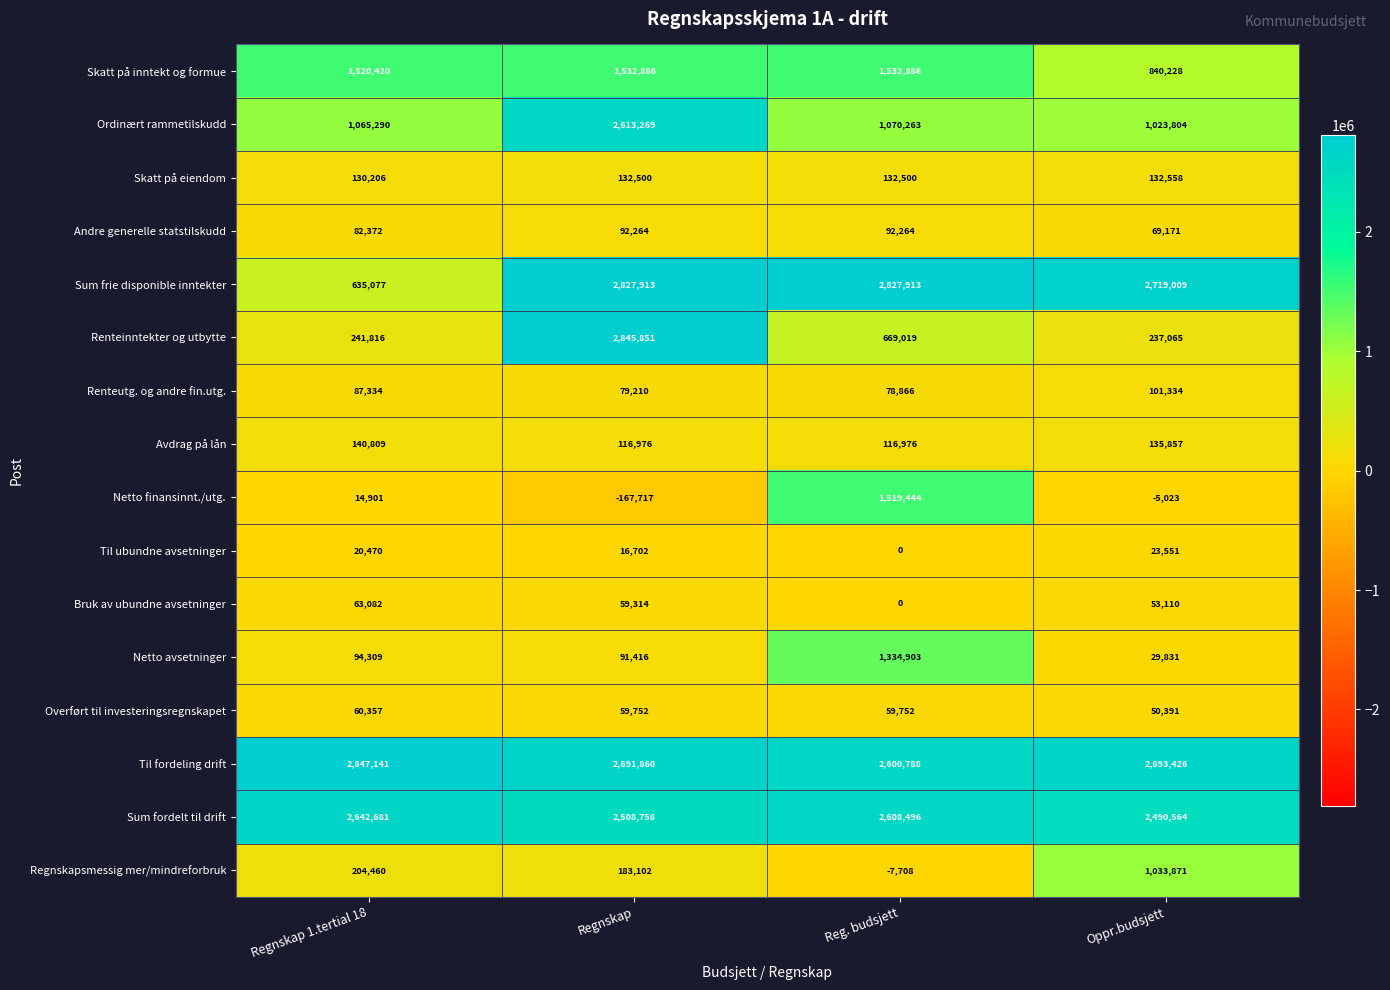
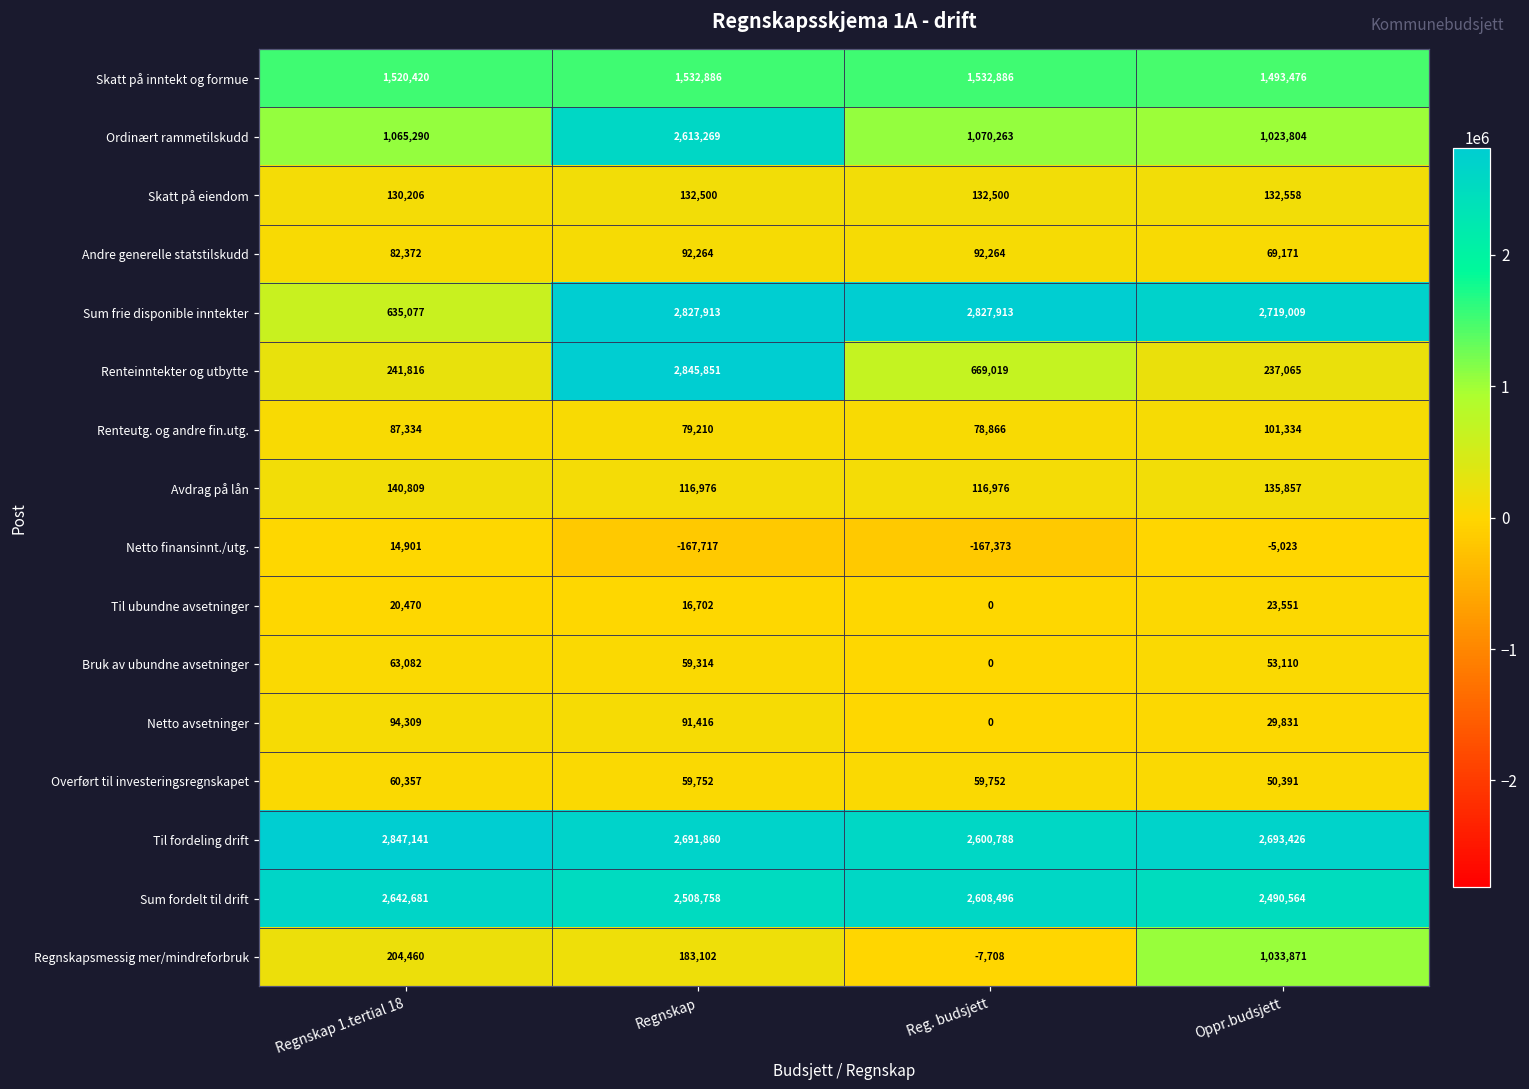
  {
    "Skatt på inntekt og formue": {
      "Regnskap 1.tertial 18": "1,520,420",
      "Regnskap": "1,532,886",
      "Reg. budsjett": "1,532,886",
-     "Oppr.budsjett": "840,228"
+     "Oppr.budsjett": "1,493,476"
    },
    "Ordinært rammetilskudd": {
      "Regnskap 1.tertial 18": "1,065,290",
      "Regnskap": "2,613,269",
      "Reg. budsjett": "1,070,263",
      "Oppr.budsjett": "1,023,804"
    },
    "Skatt på eiendom": {
      "Regnskap 1.tertial 18": "130,206",
      "Regnskap": "132,500",
      "Reg. budsjett": "132,500",
      "Oppr.budsjett": "132,558"
    },
    "Andre generelle statstilskudd": {
      "Regnskap 1.tertial 18": "82,372",
      "Regnskap": "92,264",
      "Reg. budsjett": "92,264",
      "Oppr.budsjett": "69,171"
    },
    "Sum frie disponible inntekter": {
      "Regnskap 1.tertial 18": "635,077",
      "Regnskap": "2,827,913",
      "Reg. budsjett": "2,827,913",
      "Oppr.budsjett": "2,719,009"
    },
    "Renteinntekter og utbytte": {
      "Regnskap 1.tertial 18": "241,816",
      "Regnskap": "2,845,851",
      "Reg. budsjett": "669,019",
      "Oppr.budsjett": "237,065"
    },
    "Renteutg. og andre fin.utg.": {
      "Regnskap 1.tertial 18": "87,334",
      "Regnskap": "79,210",
      "Reg. budsjett": "78,866",
      "Oppr.budsjett": "101,334"
    },
    "Avdrag på lån": {
      "Regnskap 1.tertial 18": "140,809",
      "Regnskap": "116,976",
      "Reg. budsjett": "116,976",
      "Oppr.budsjett": "135,857"
    },
    "Netto finansinnt./utg.": {
      "Regnskap 1.tertial 18": "14,901",
      "Regnskap": "-167,717",
-     "Reg. budsjett": "1,519,444",
+     "Reg. budsjett": "-167,373",
      "Oppr.budsjett": "-5,023"
    },
    "Til ubundne avsetninger": {
      "Regnskap 1.tertial 18": "20,470",
      "Regnskap": "16,702",
      "Reg. budsjett": "0",
      "Oppr.budsjett": "23,551"
    },
    "Bruk av ubundne avsetninger": {
      "Regnskap 1.tertial 18": "63,082",
      "Regnskap": "59,314",
      "Reg. budsjett": "0",
      "Oppr.budsjett": "53,110"
    },
    "Netto avsetninger": {
      "Regnskap 1.tertial 18": "94,309",
      "Regnskap": "91,416",
-     "Reg. budsjett": "1,334,903",
+     "Reg. budsjett": "0",
      "Oppr.budsjett": "29,831"
    },
    "Overført til investeringsregnskapet": {
      "Regnskap 1.tertial 18": "60,357",
      "Regnskap": "59,752",
      "Reg. budsjett": "59,752",
      "Oppr.budsjett": "50,391"
    },
    "Til fordeling drift": {
      "Regnskap 1.tertial 18": "2,847,141",
      "Regnskap": "2,691,860",
      "Reg. budsjett": "2,600,788",
      "Oppr.budsjett": "2,693,426"
    },
    "Sum fordelt til drift": {
      "Regnskap 1.tertial 18": "2,642,681",
      "Regnskap": "2,508,758",
      "Reg. budsjett": "2,608,496",
      "Oppr.budsjett": "2,490,564"
    },
    "Regnskapsmessig mer/mindreforbruk": {
      "Regnskap 1.tertial 18": "204,460",
      "Regnskap": "183,102",
      "Reg. budsjett": "-7,708",
      "Oppr.budsjett": "1,033,871"
    }
  }
